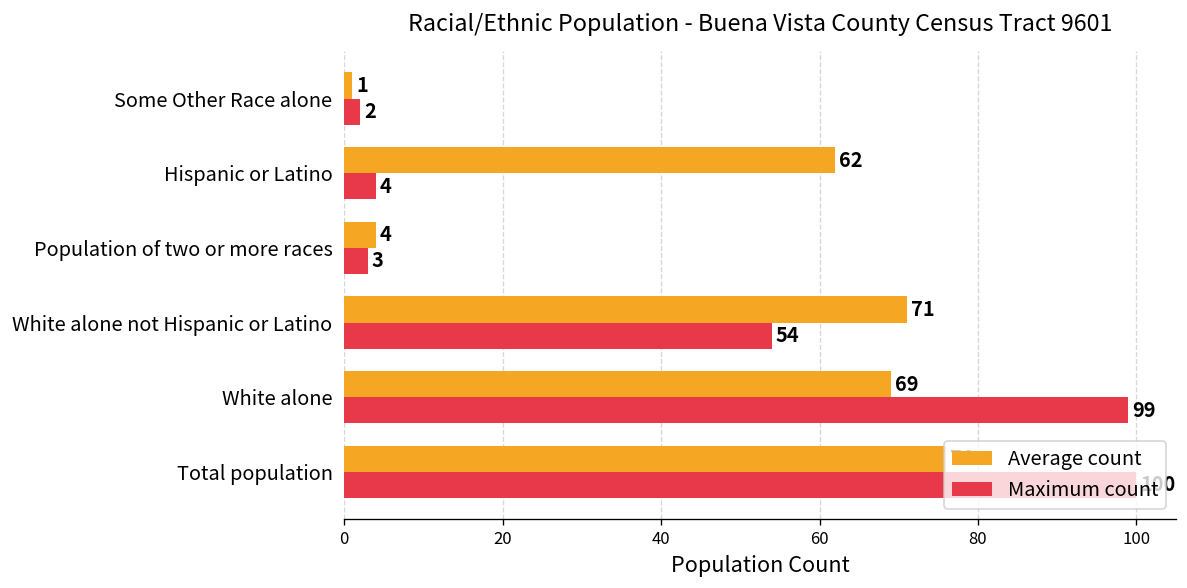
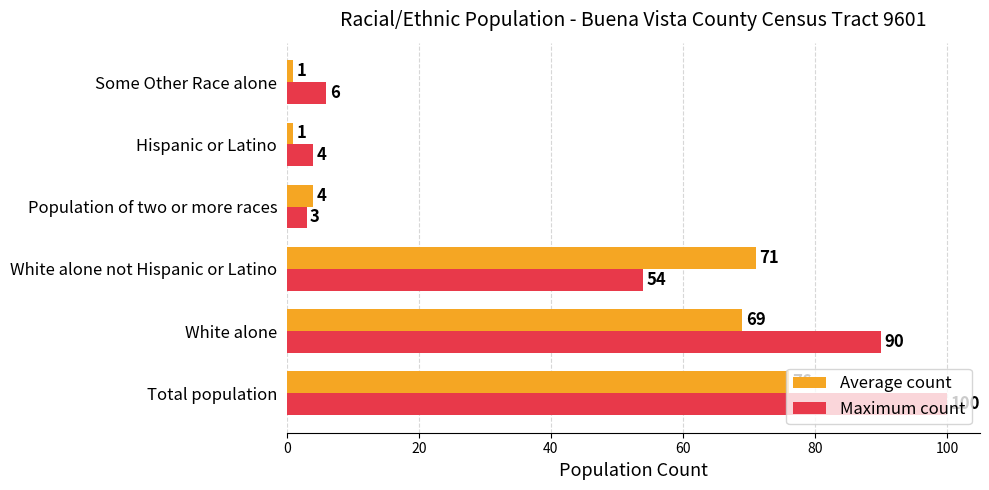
  {
    "Average count": {
      "Some Other Race alone": 1,
-     "Hispanic or Latino": 62,
+     "Hispanic or Latino": 1,
      "Population of two or more races": 4,
      "White alone not Hispanic or Latino": 71,
      "White alone": 69
    },
    "Maximum count": {
-     "Some Other Race alone": 2,
+     "Some Other Race alone": 6,
      "Hispanic or Latino": 4,
      "Population of two or more races": 3,
      "White alone not Hispanic or Latino": 54,
-     "White alone": 99
+     "White alone": 90
    }
  }
